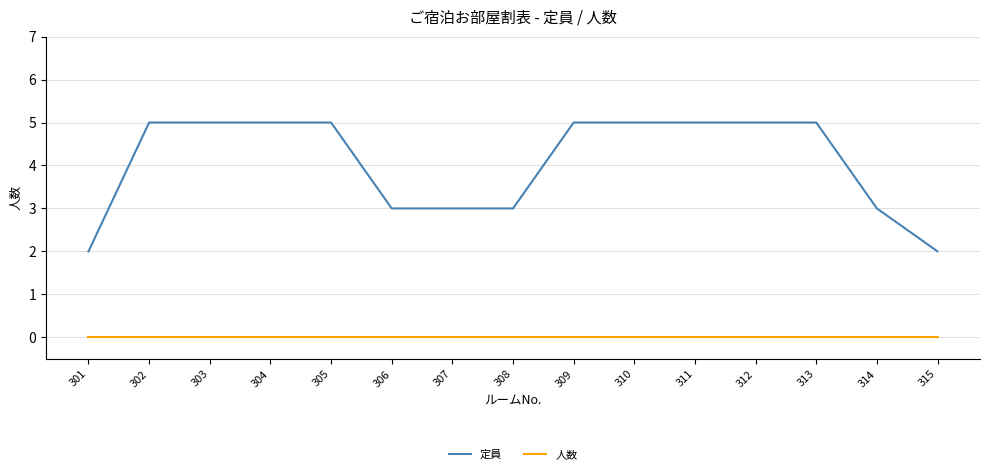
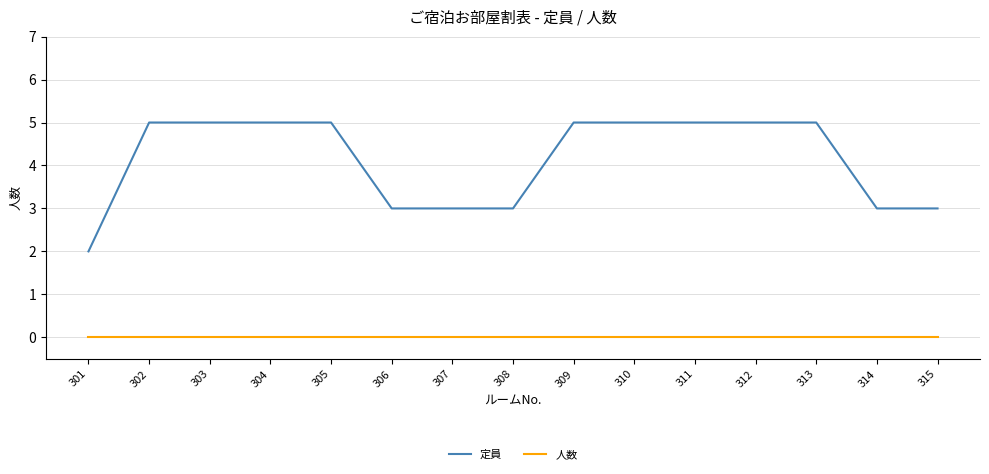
  {
    "定員": {
      "301": 2,
      "302": 5,
      "303": 5,
      "304": 5,
      "305": 5,
      "306": 3,
      "307": 3,
      "308": 3,
      "309": 5,
      "310": 5,
      "311": 5,
      "312": 5,
      "313": 5,
      "314": 3,
-     "315": 2
+     "315": 3
    },
    "人数": {
      "301": 0,
      "302": 0,
      "303": 0,
      "304": 0,
      "305": 0,
      "306": 0,
      "307": 0,
      "308": 0,
      "309": 0,
      "310": 0,
      "311": 0,
      "312": 0,
      "313": 0,
      "314": 0,
      "315": 0
    }
  }
